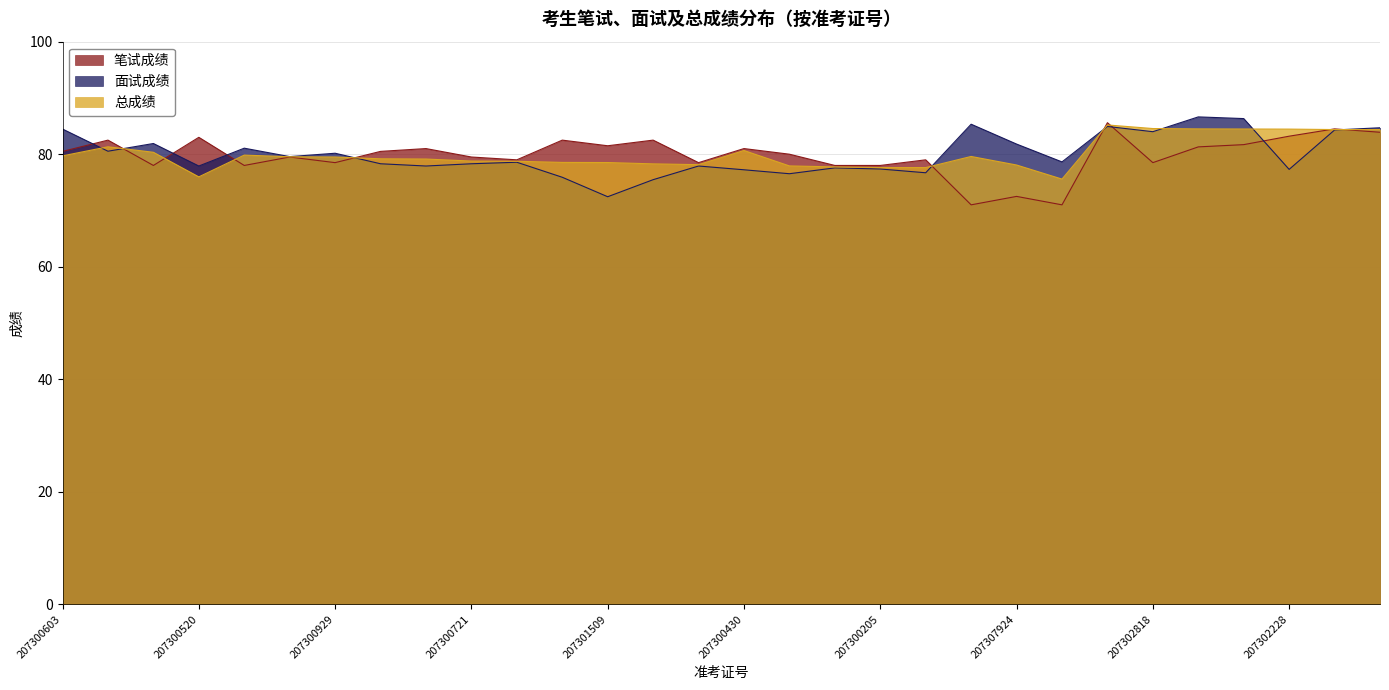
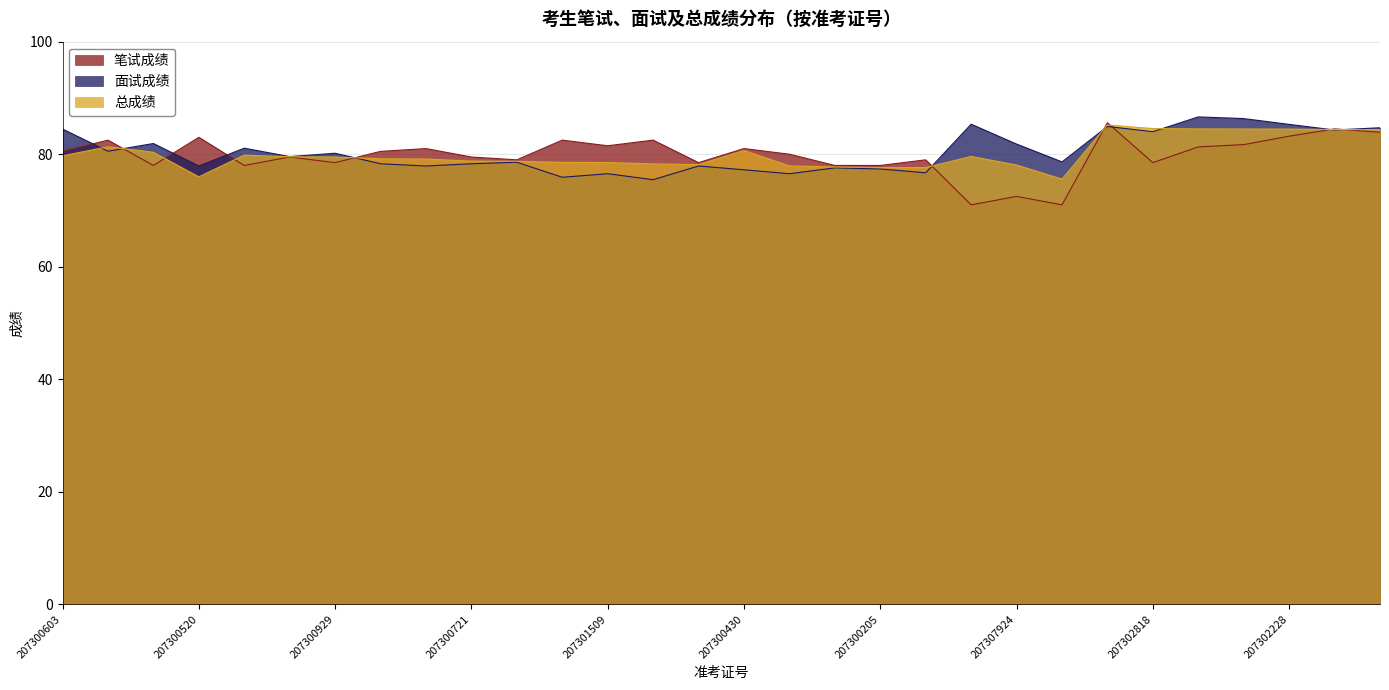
  {
    "笔试成绩": {
      "207300603": 81,
      "207300520": 83,
      "207300929": 79,
      "207300721": 80,
      "207301509": 82,
      "207307924": 73,
      "207302818": 79,
      "207302228": 83
    },
    "面试成绩": {
      "207300603": 84,
      "207300520": 78,
      "207300929": 80,
      "207300721": 78,
-     "207301509": 72,
+     "207301509": 77,
      "207300430": 77,
      "207307924": 82,
      "207302818": 84,
-     "207302228": 77
+     "207302228": 85
    },
    "总成绩": {
      "207300603": 80,
      "207300520": 76,
      "207300929": 80,
      "207300721": 79,
      "207301509": 79,
      "207307924": 78,
      "207302818": 85,
      "207302228": 84
    }
  }
